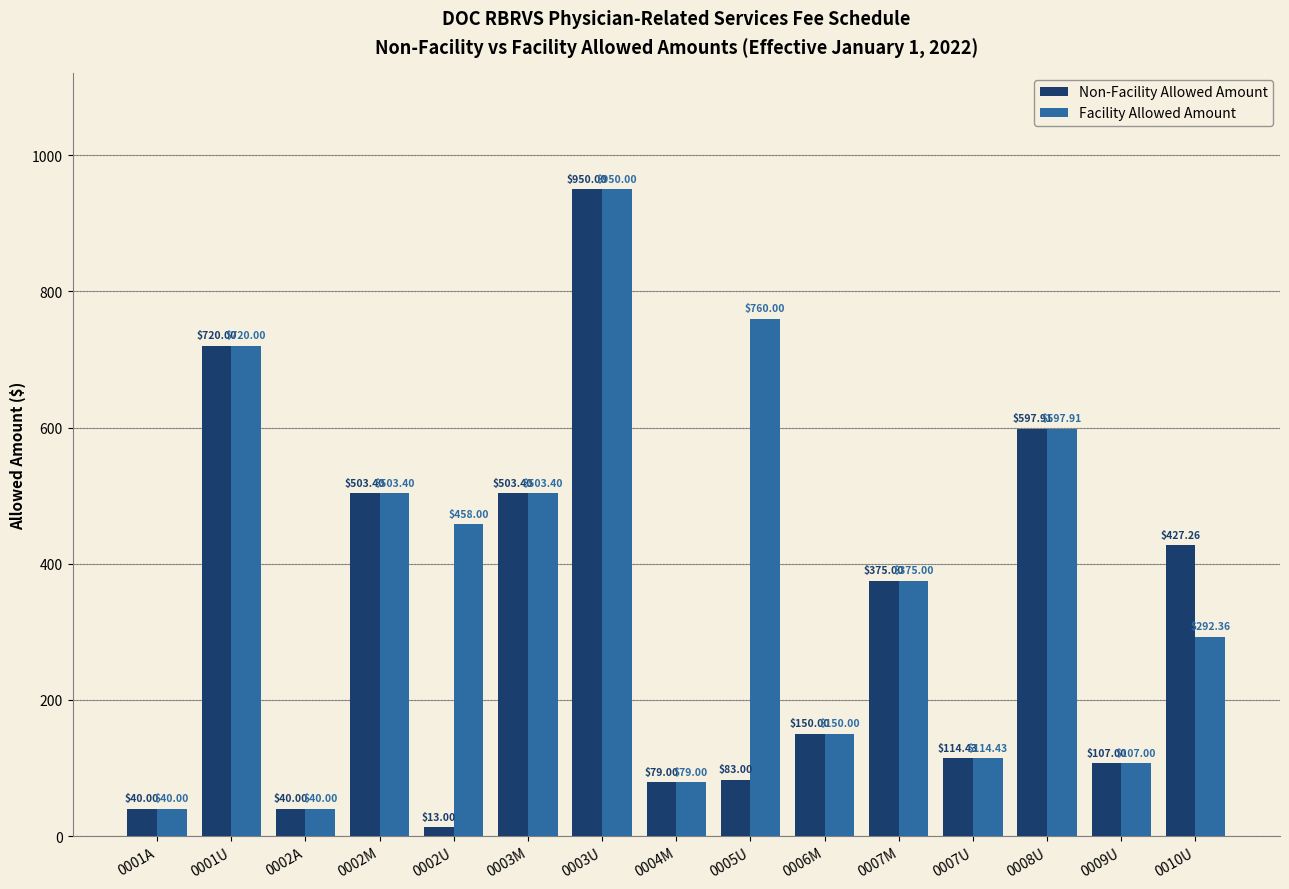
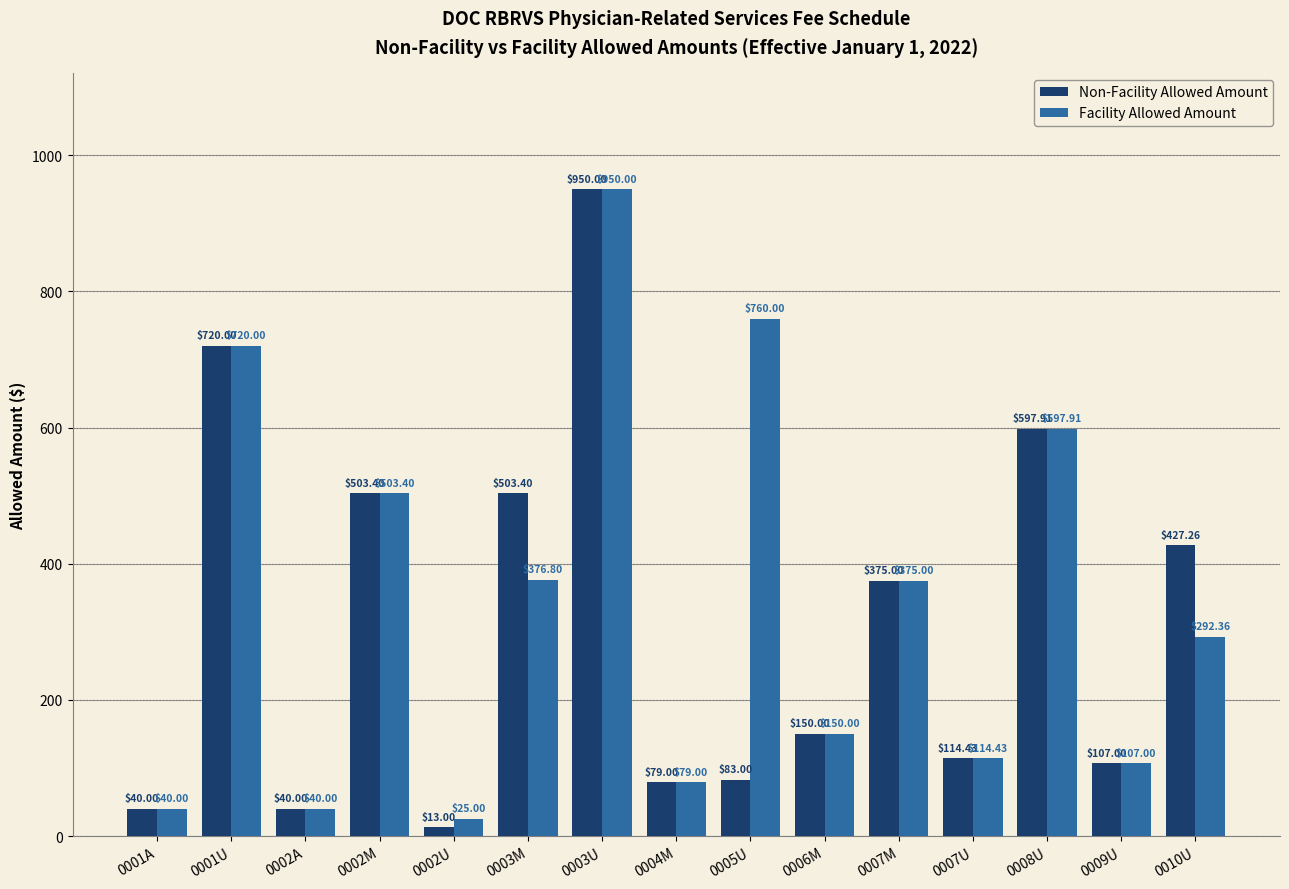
  {
    "Non-Facility Allowed Amount": {
      "0001A": "$40.00",
      "0002A": "$40.00",
      "0002U": "$13.00",
      "0004M": "$79.00",
      "0005U": "$83.00",
      "0010U": "$427.26"
    },
    "Facility Allowed Amount": {
      "0001A": "$40.00",
      "0002A": "$40.00",
-     "0002U": "$458.00",
-     "0003M": "$503.40",
+     "0002U": "$25.00",
+     "0003M": "$376.80",
      "0004M": "$79.00",
      "0005U": "$760.00",
      "0010U": "$292.36"
    }
  }
